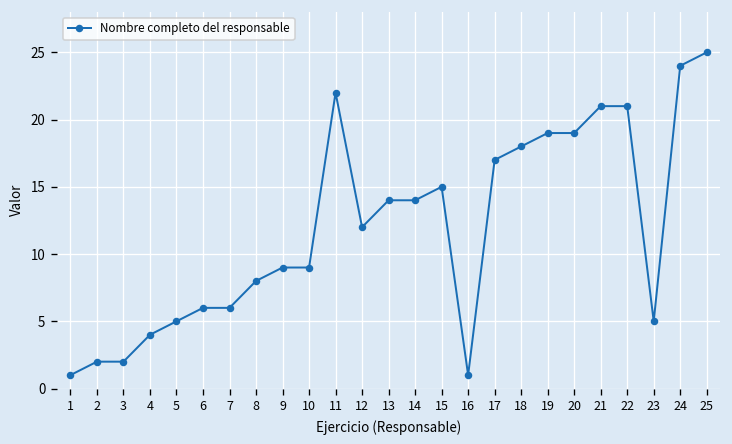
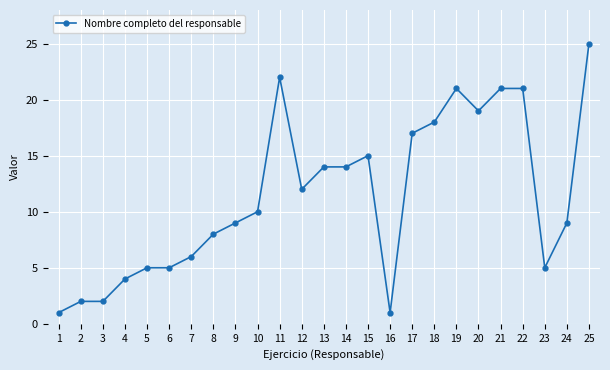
  {
    "1": 1,
    "2": 2,
    "3": 2,
    "4": 4,
    "5": 5,
-   "6": 6,
+   "6": 5,
    "7": 6,
    "8": 8,
    "9": 9,
-   "10": 9,
+   "10": 10,
    "11": 22,
    "12": 12,
    "13": 14,
    "14": 14,
    "15": 15,
    "16": 1,
    "17": 17,
    "18": 18,
-   "19": 19,
+   "19": 21,
    "20": 19,
    "21": 21,
    "22": 21,
    "23": 5,
-   "24": 24,
+   "24": 9,
    "25": 25
  }
